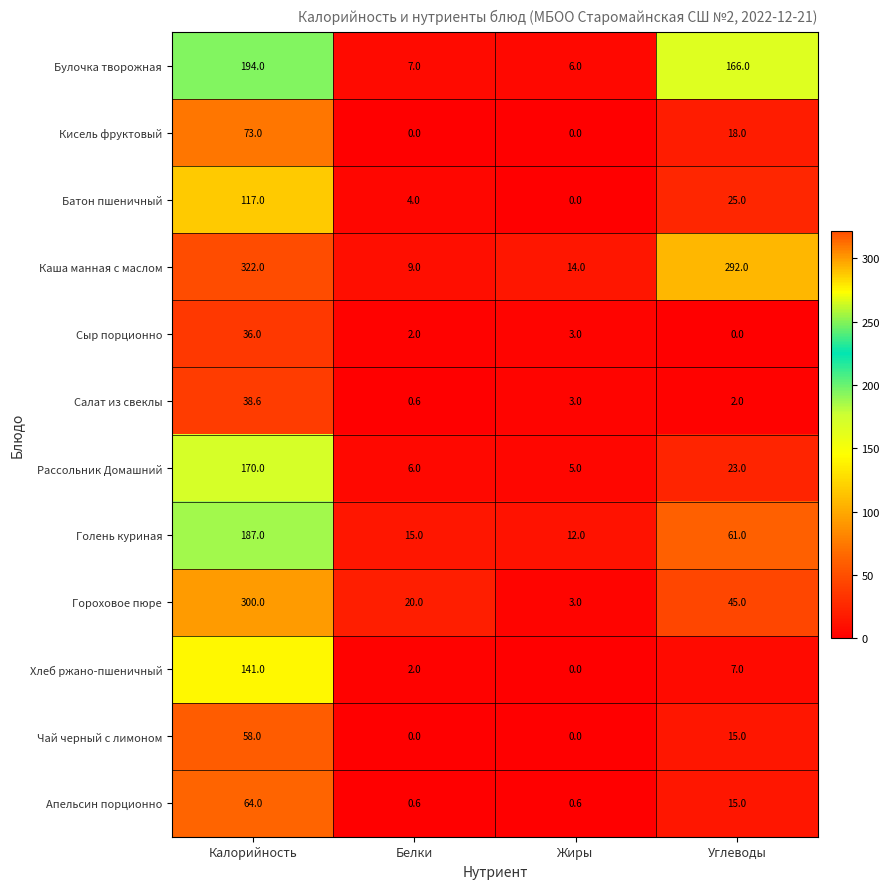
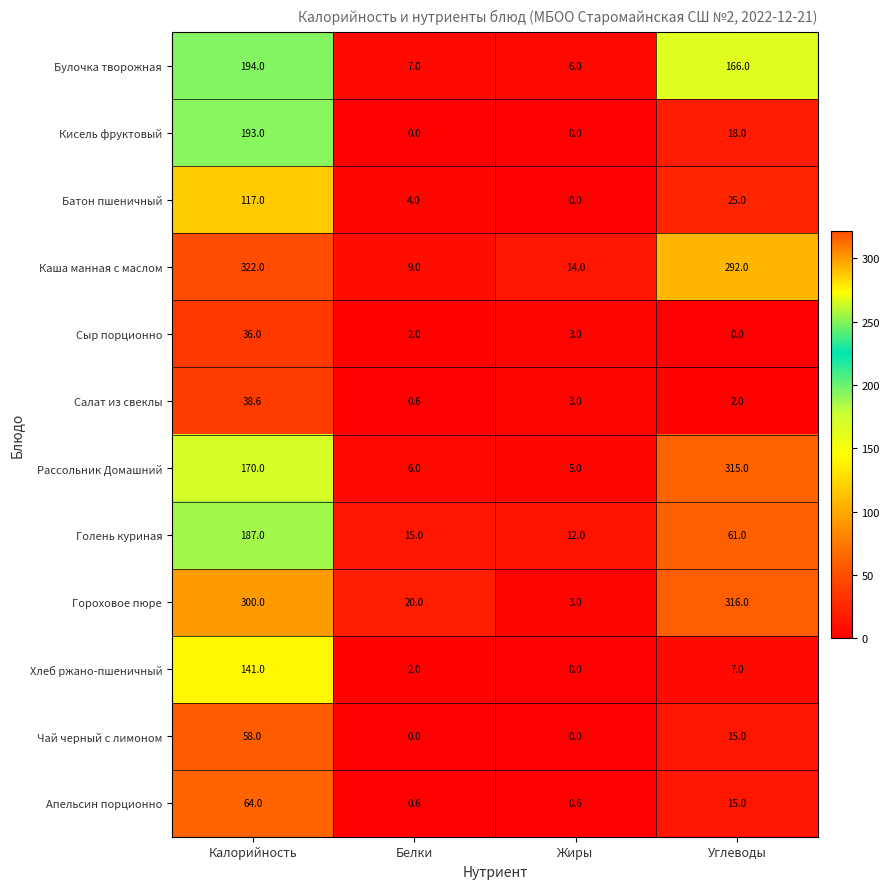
  {
    "Булочка творожная": {
      "Калорийность": 194.0,
      "Белки": 7.0,
      "Жиры": 6.0,
      "Углеводы": 166.0
    },
    "Кисель фруктовый": {
-     "Калорийность": 73.0,
+     "Калорийность": 193.0,
      "Белки": 0.0,
      "Жиры": 0.0,
      "Углеводы": 18.0
    },
    "Батон пшеничный": {
      "Калорийность": 117.0,
      "Белки": 4.0,
      "Жиры": 0.0,
      "Углеводы": 25.0
    },
    "Каша манная с маслом": {
      "Калорийность": 322.0,
      "Белки": 9.0,
      "Жиры": 14.0,
      "Углеводы": 292.0
    },
    "Сыр порционно": {
      "Калорийность": 36.0,
      "Белки": 2.0,
      "Жиры": 3.0,
      "Углеводы": 0.0
    },
    "Салат из свеклы": {
      "Калорийность": 38.6,
      "Белки": 0.6,
      "Жиры": 3.0,
      "Углеводы": 2.0
    },
    "Рассольник Домашний": {
      "Калорийность": 170.0,
      "Белки": 6.0,
      "Жиры": 5.0,
-     "Углеводы": 23.0
+     "Углеводы": 315.0
    },
    "Голень куриная": {
      "Калорийность": 187.0,
      "Белки": 15.0,
      "Жиры": 12.0,
      "Углеводы": 61.0
    },
    "Гороховое пюре": {
      "Калорийность": 300.0,
      "Белки": 20.0,
      "Жиры": 3.0,
-     "Углеводы": 45.0
+     "Углеводы": 316.0
    },
    "Хлеб ржано-пшеничный": {
      "Калорийность": 141.0,
      "Белки": 2.0,
      "Жиры": 0.0,
      "Углеводы": 7.0
    },
    "Чай черный с лимоном": {
      "Калорийность": 58.0,
      "Белки": 0.0,
      "Жиры": 0.0,
      "Углеводы": 15.0
    },
    "Апельсин порционно": {
      "Калорийность": 64.0,
      "Белки": 0.6,
      "Жиры": 0.6,
      "Углеводы": 15.0
    }
  }
